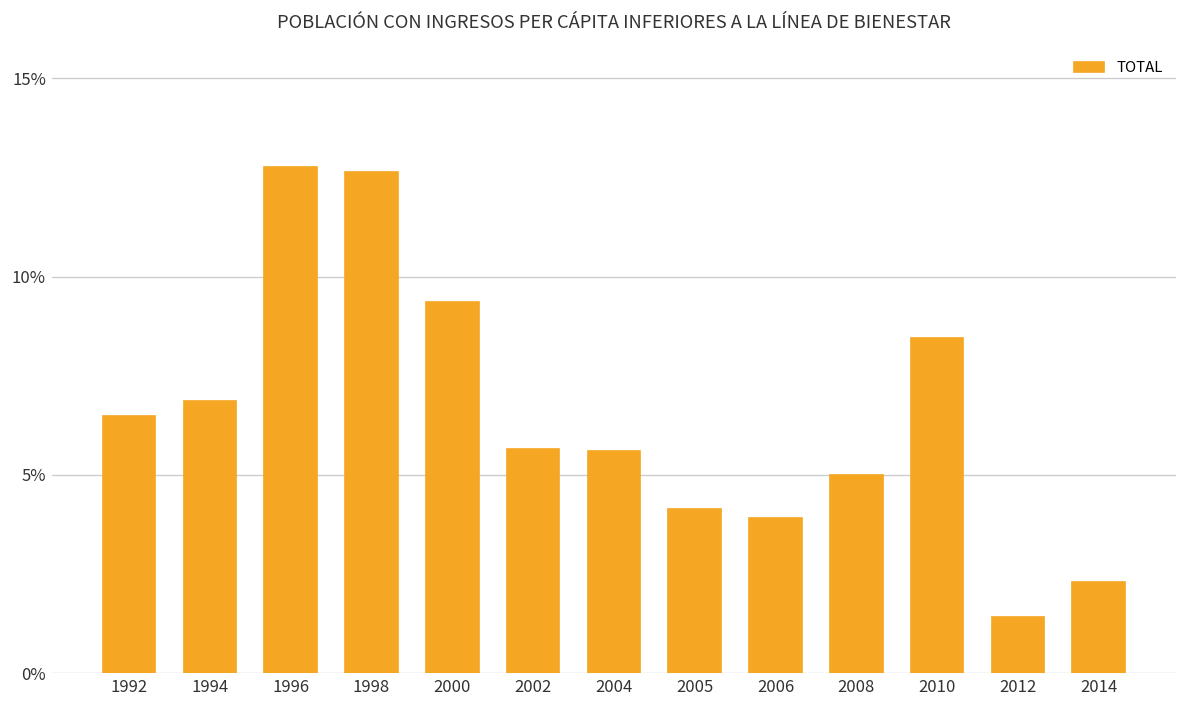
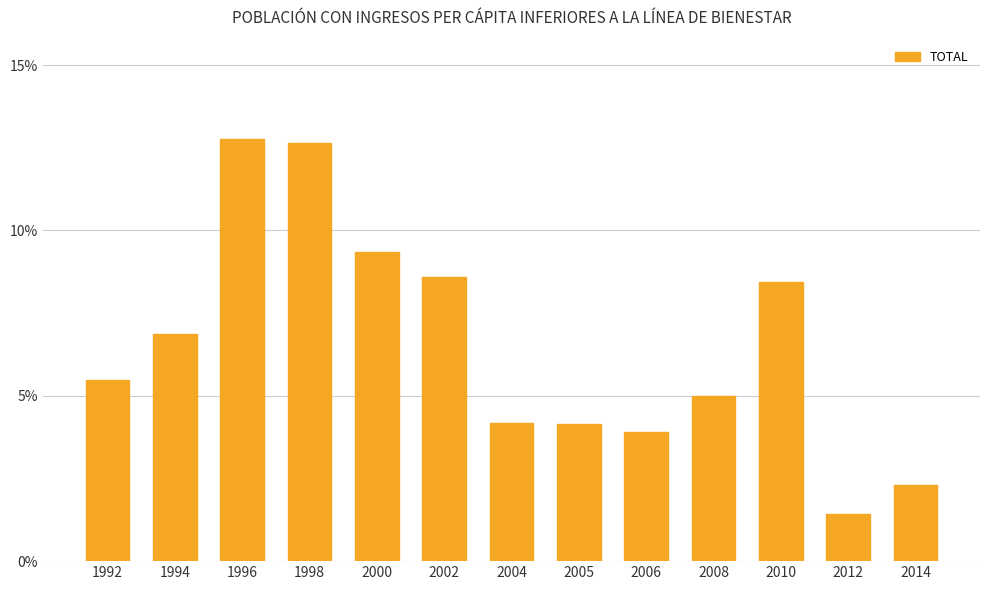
  {
-   "1992": "6.5%",
+   "1992": "5.5%",
    "1994": "6.9%",
    "1996": "12.8%",
    "1998": "12.6%",
    "2000": "9.4%",
-   "2002": "5.6%",
-   "2004": "5.6%",
+   "2002": "8.6%",
+   "2004": "4.2%",
    "2005": "4.1%",
    "2006": "3.9%",
    "2008": "5.0%",
    "2010": "8.4%",
    "2012": "1.4%",
    "2014": "2.3%"
  }
